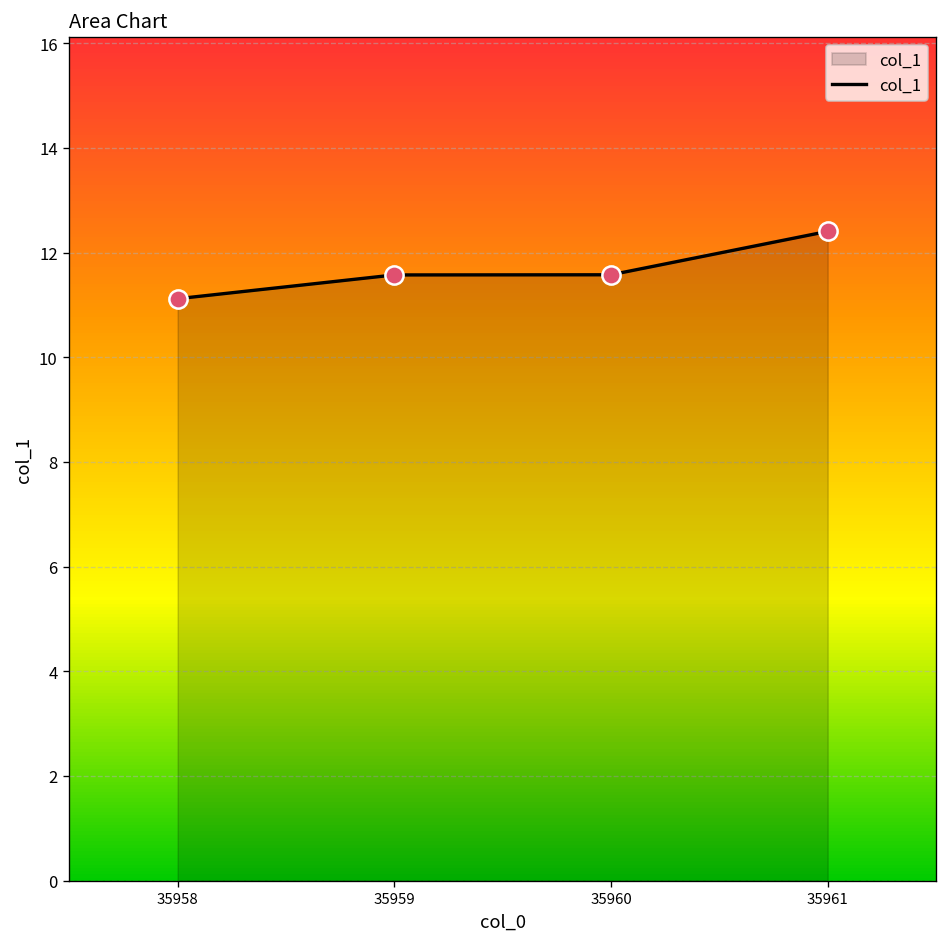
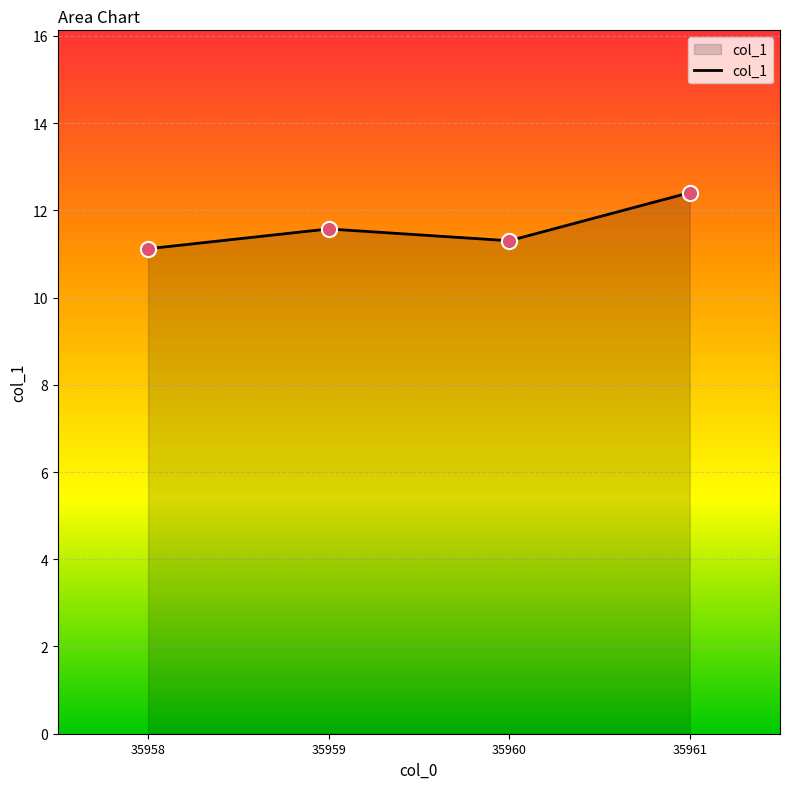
  {
    "35958": 11.1,
    "35959": 11.6,
-   "35960": 11.6,
+   "35960": 11.3,
    "35961": 12.4
  }
